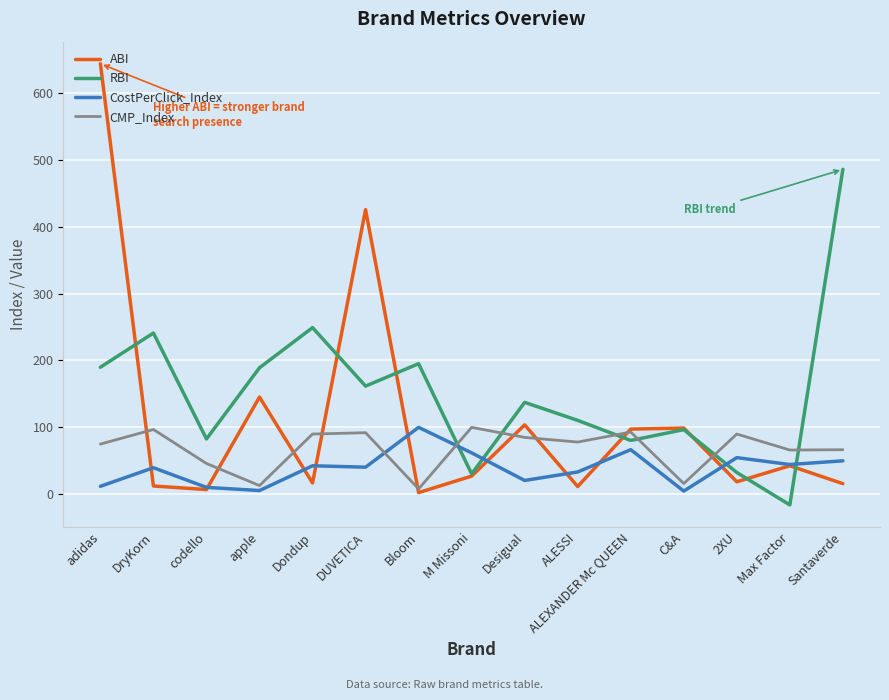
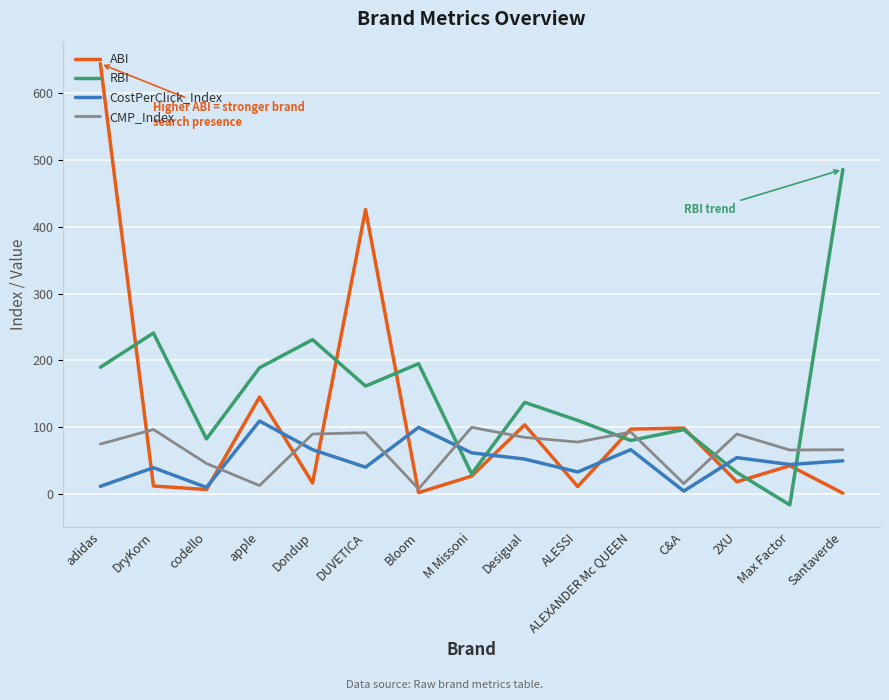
  {
    "ABI": {
      "adidas": 640,
      "DryKorn": 10,
      "apple": 150,
      "Dondup": 20,
      "DUVETICA": 430,
      "Bloom": 0,
      "Desigual": 100,
      "ALESSI": 10,
      "ALEXANDER Mc QUEEN": 100,
      "2XU": 20,
-     "Santaverde": 20
+     "Santaverde": 0
    },
    "RBI": {
      "adidas": 190,
      "DryKorn": 240,
      "codello": 80,
      "apple": 190,
-     "Dondup": 250,
+     "Dondup": 230,
      "DUVETICA": 160,
      "Bloom": 200,
      "Desigual": 140,
      "ALESSI": 110,
      "ALEXANDER Mc QUEEN": 80,
      "2XU": 30,
      "Max Factor": -20,
      "Santaverde": 490
    },
    "CostPerClick_Index": {
      "adidas": 10,
      "DryKorn": 40,
-     "apple": 10,
-     "Dondup": 40,
+     "apple": 110,
+     "Dondup": 70,
      "DUVETICA": 40,
      "Bloom": 100,
      "M Missoni": 60,
-     "Desigual": 20,
+     "Desigual": 50,
      "ALESSI": 30,
      "ALEXANDER Mc QUEEN": 70,
      "C&A": 0,
      "2XU": 50,
      "Santaverde": 50
    },
    "CMP_Index": {
      "adidas": 80,
      "DryKorn": 100,
      "codello": 50,
      "apple": 10,
      "Dondup": 90,
      "DUVETICA": 90,
      "Bloom": 10,
      "M Missoni": 100,
      "Desigual": 90,
      "ALESSI": 80,
      "ALEXANDER Mc QUEEN": 90,
      "C&A": 20,
      "2XU": 90,
      "Max Factor": 70,
      "Santaverde": 70
    }
  }
